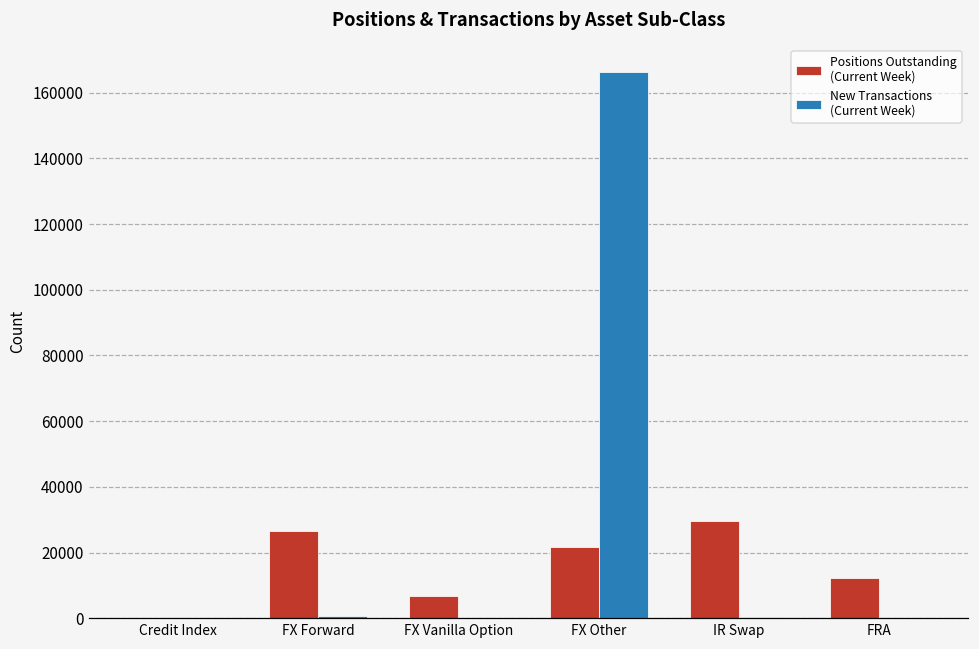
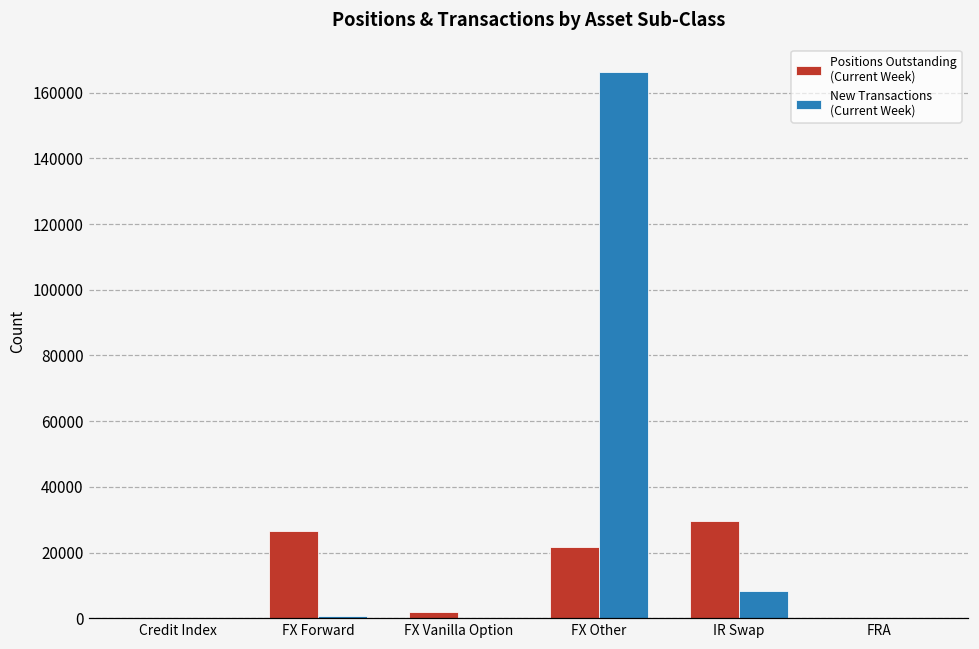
  {
    "Positions Outstanding (Current Week)": {
      "FX Forward": 27000,
-     "FX Vanilla Option": 7000,
+     "FX Vanilla Option": 2000,
      "FX Other": 22000,
      "IR Swap": 30000,
-     "FRA": 12000
+     "FRA": 0
    },
    "New Transactions (Current Week)": {
      "Credit Index": 0,
      "FX Other": 166000,
-     "IR Swap": 0
+     "IR Swap": 8000
    }
  }
